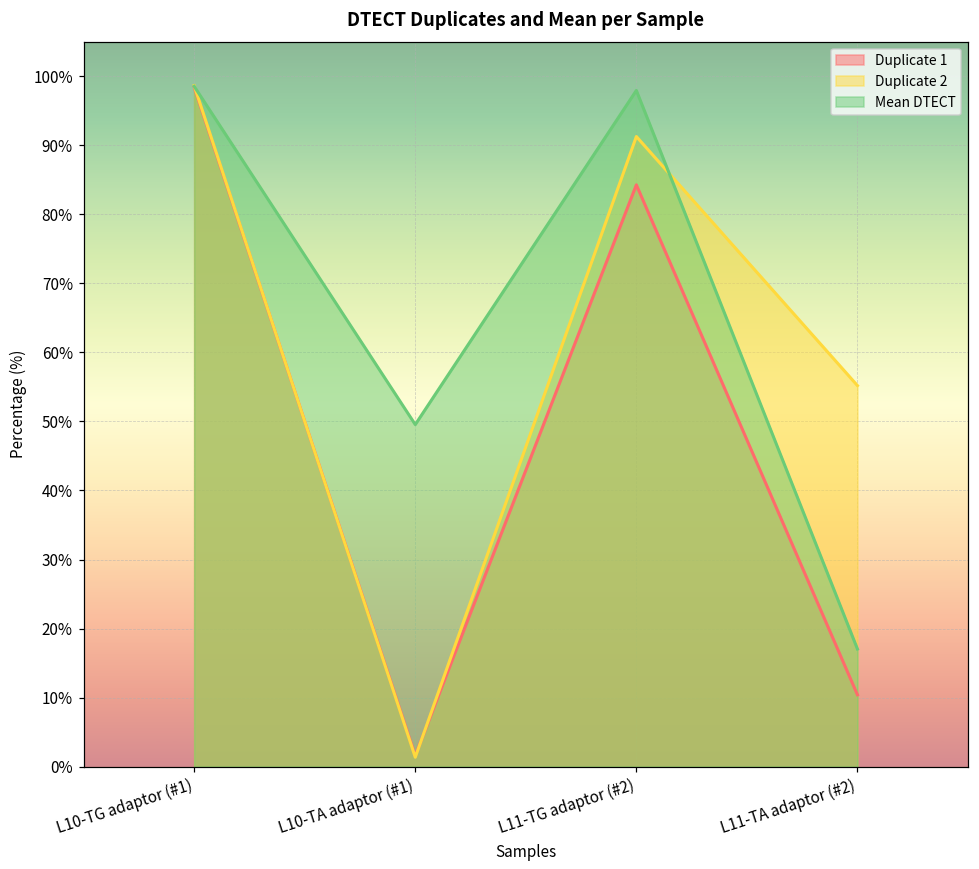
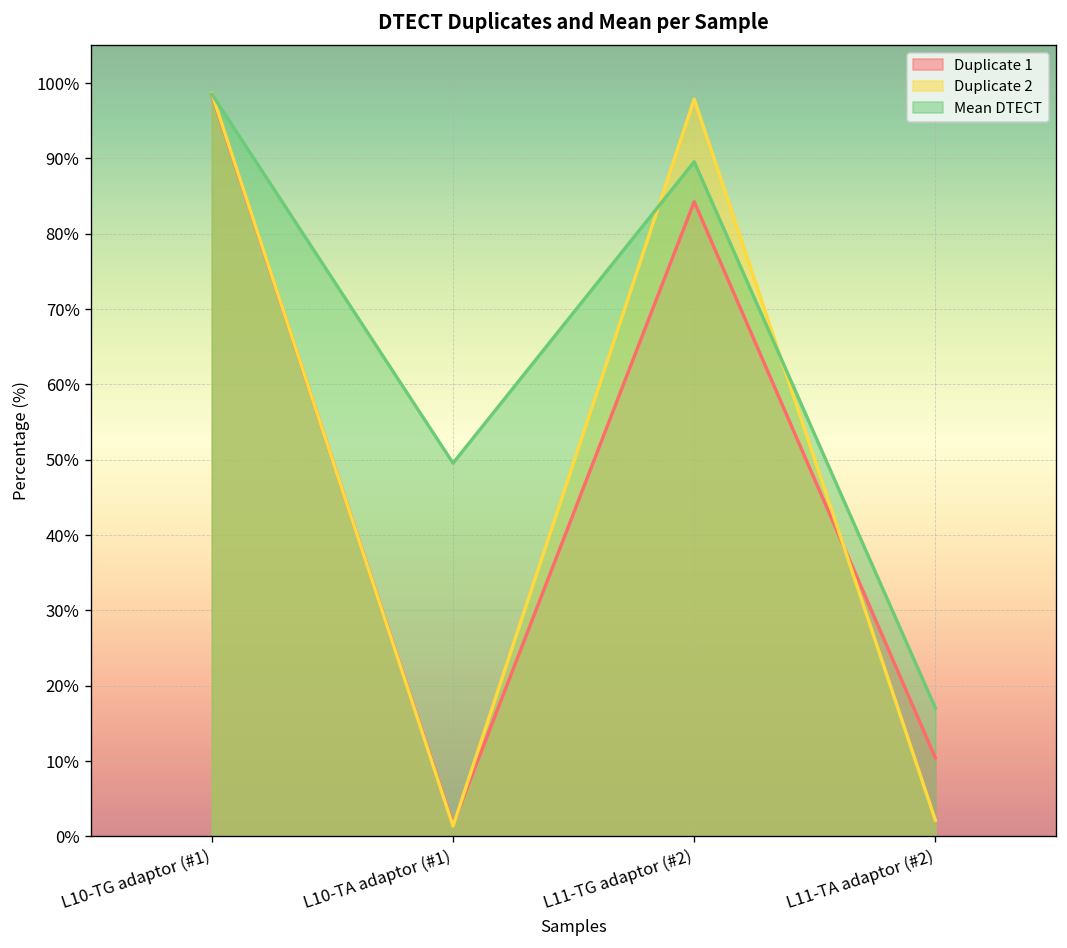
  {
    "Duplicate 1": {
      "L11-TG adaptor (#2)": "84%",
      "L11-TA adaptor (#2)": "10%"
    },
    "Duplicate 2": {
-     "L11-TG adaptor (#2)": "91%",
-     "L11-TA adaptor (#2)": "55%"
+     "L11-TG adaptor (#2)": "98%",
+     "L11-TA adaptor (#2)": "2%"
    },
    "Mean DTECT": {
      "L10-TA adaptor (#1)": "50%",
-     "L11-TG adaptor (#2)": "98%",
+     "L11-TG adaptor (#2)": "90%",
      "L11-TA adaptor (#2)": "17%"
    }
  }
